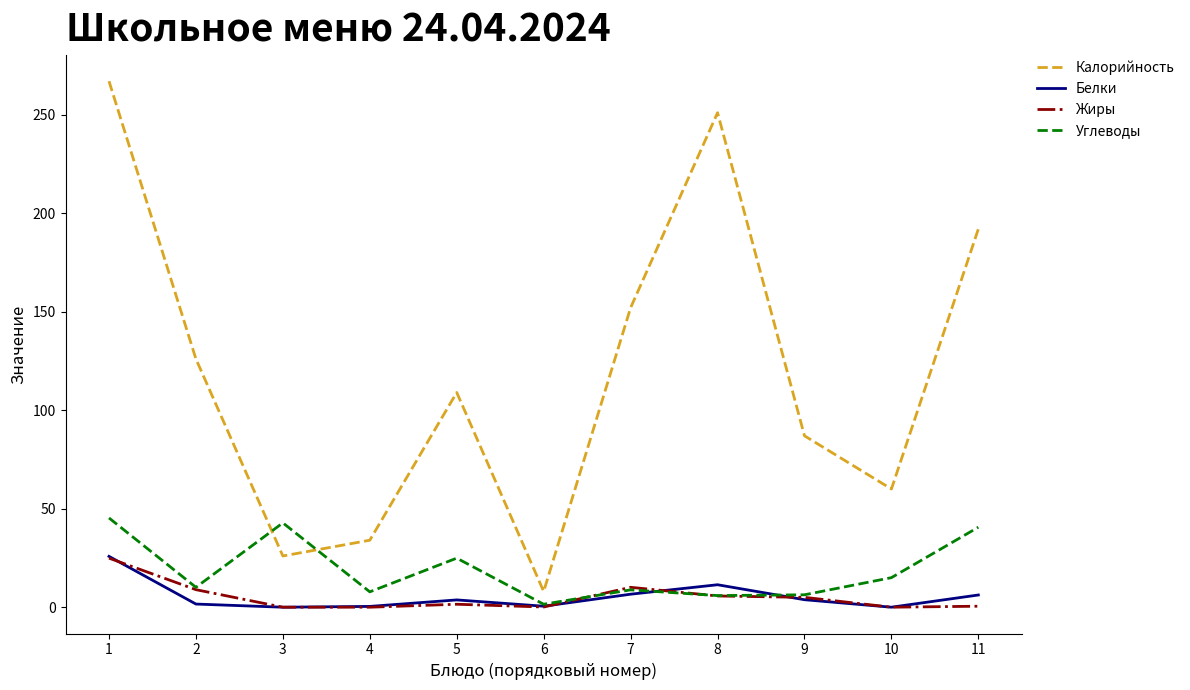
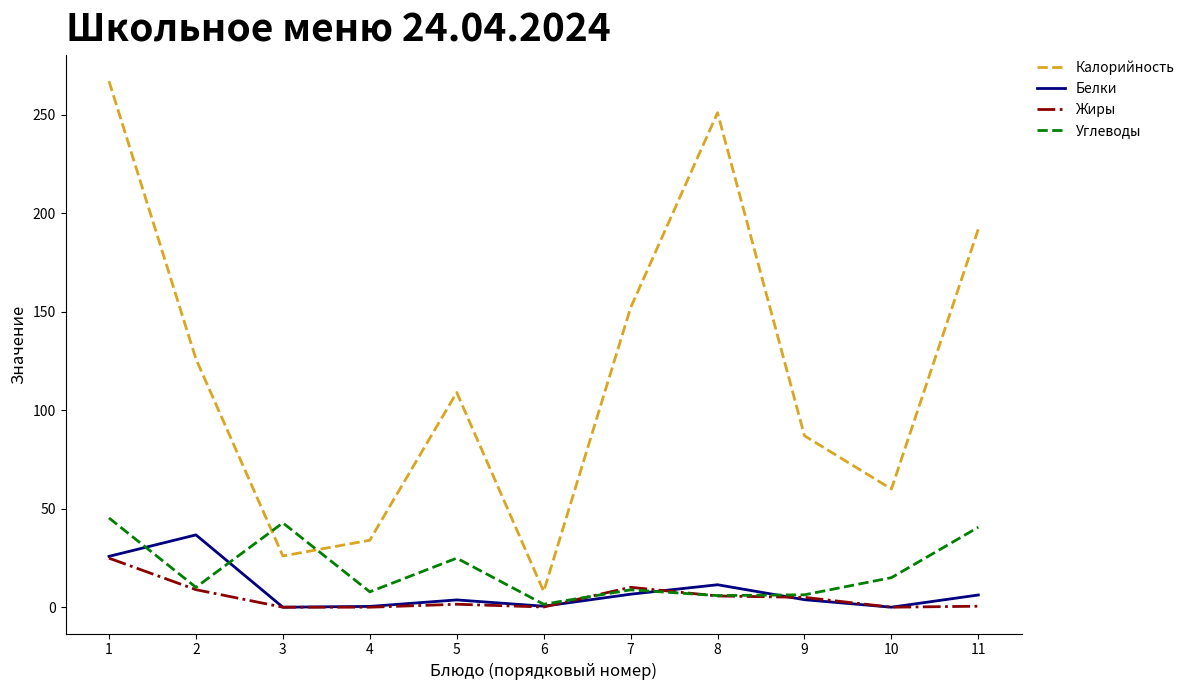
  {
    "Калорийность": {
      "1": 267,
      "2": 126,
      "3": 26,
      "4": 34,
      "5": 109,
      "6": 8,
      "7": 152,
      "8": 251,
      "9": 87,
      "10": 60,
      "11": 192
    },
    "Белки": {
-     "2": 2,
+     "2": 37,
      "5": 4,
      "7": 7,
      "8": 11,
      "11": 6
    },
    "Жиры": {
      "5": 2,
      "7": 10,
      "11": 1
    },
    "Углеводы": {
      "1": 45,
      "3": 43,
      "4": 8,
      "5": 25,
      "7": 9,
      "9": 6,
      "10": 15,
      "11": 41
    }
  }
